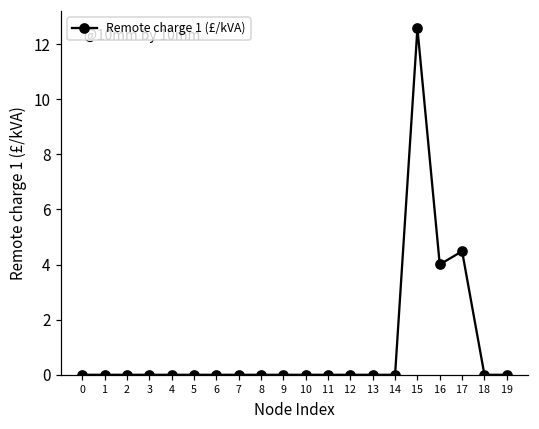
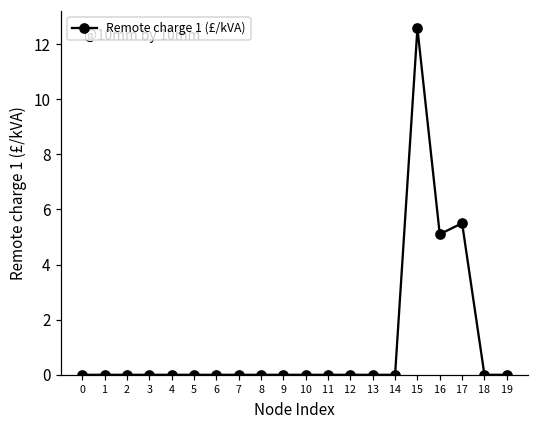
  {
    "0": 0.0,
    "1": 0.0,
    "2": 0.0,
    "3": 0.0,
    "4": 0.0,
    "5": 0.0,
    "6": 0.0,
    "7": 0.0,
    "8": 0.0,
    "9": 0.0,
    "10": 0.0,
    "11": 0.0,
    "12": 0.0,
    "13": 0.0,
    "14": 0.0,
    "15": 12.6,
-   "16": 4.0,
-   "17": 4.5,
+   "16": 5.1,
+   "17": 5.5,
    "18": 0.0,
    "19": 0.0
  }
